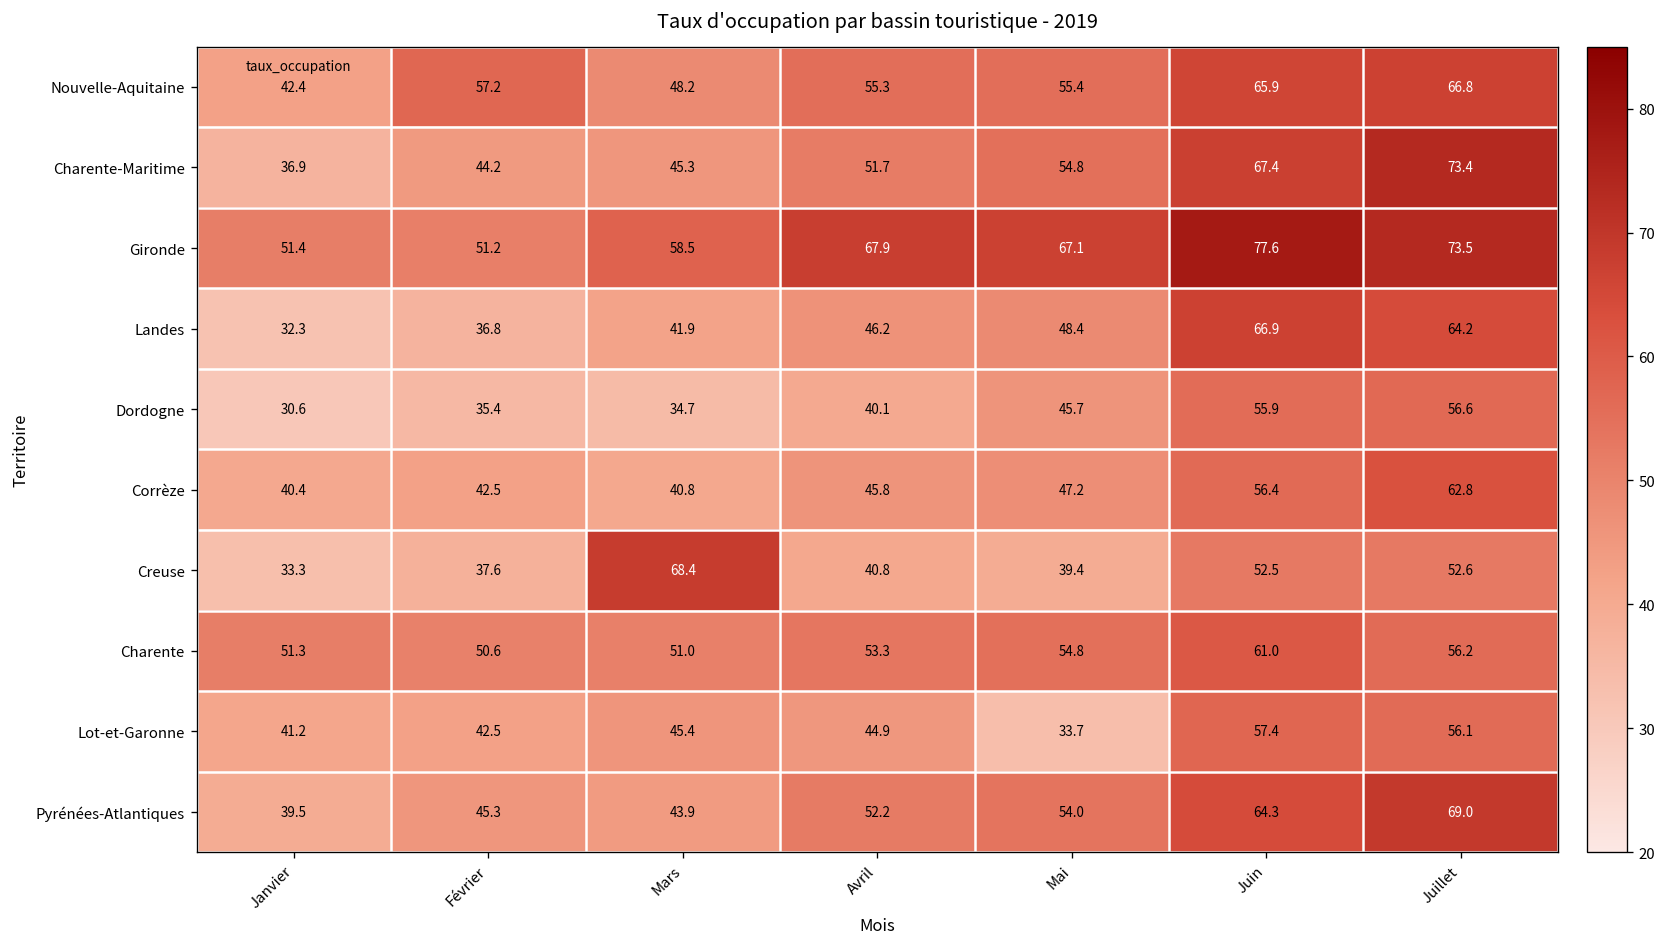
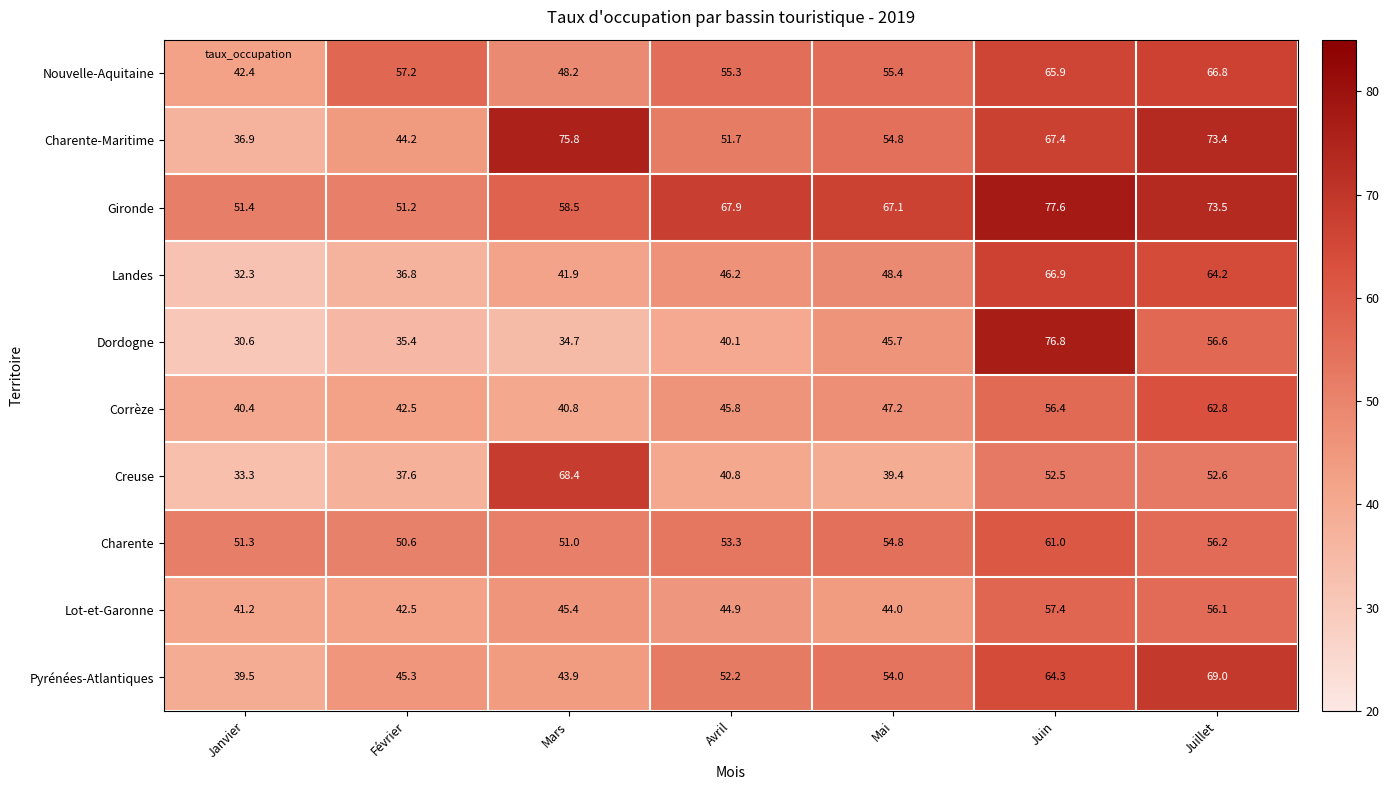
  {
    "Nouvelle-Aquitaine": {
      "Janvier": 42.4,
      "Février": 57.2,
      "Mars": 48.2,
      "Avril": 55.3,
      "Mai": 55.4,
      "Juin": 65.9,
      "Juillet": 66.8
    },
    "Charente-Maritime": {
      "Janvier": 36.9,
      "Février": 44.2,
-     "Mars": 45.3,
+     "Mars": 75.8,
      "Avril": 51.7,
      "Mai": 54.8,
      "Juin": 67.4,
      "Juillet": 73.4
    },
    "Gironde": {
      "Janvier": 51.4,
      "Février": 51.2,
      "Mars": 58.5,
      "Avril": 67.9,
      "Mai": 67.1,
      "Juin": 77.6,
      "Juillet": 73.5
    },
    "Landes": {
      "Janvier": 32.3,
      "Février": 36.8,
      "Mars": 41.9,
      "Avril": 46.2,
      "Mai": 48.4,
      "Juin": 66.9,
      "Juillet": 64.2
    },
    "Dordogne": {
      "Janvier": 30.6,
      "Février": 35.4,
      "Mars": 34.7,
      "Avril": 40.1,
      "Mai": 45.7,
-     "Juin": 55.9,
+     "Juin": 76.8,
      "Juillet": 56.6
    },
    "Corrèze": {
      "Janvier": 40.4,
      "Février": 42.5,
      "Mars": 40.8,
      "Avril": 45.8,
      "Mai": 47.2,
      "Juin": 56.4,
      "Juillet": 62.8
    },
    "Creuse": {
      "Janvier": 33.3,
      "Février": 37.6,
      "Mars": 68.4,
      "Avril": 40.8,
      "Mai": 39.4,
      "Juin": 52.5,
      "Juillet": 52.6
    },
    "Charente": {
      "Janvier": 51.3,
      "Février": 50.6,
      "Mars": 51.0,
      "Avril": 53.3,
      "Mai": 54.8,
      "Juin": 61.0,
      "Juillet": 56.2
    },
    "Lot-et-Garonne": {
      "Janvier": 41.2,
      "Février": 42.5,
      "Mars": 45.4,
      "Avril": 44.9,
-     "Mai": 33.7,
+     "Mai": 44.0,
      "Juin": 57.4,
      "Juillet": 56.1
    },
    "Pyrénées-Atlantiques": {
      "Janvier": 39.5,
      "Février": 45.3,
      "Mars": 43.9,
      "Avril": 52.2,
      "Mai": 54.0,
      "Juin": 64.3,
      "Juillet": 69.0
    }
  }
